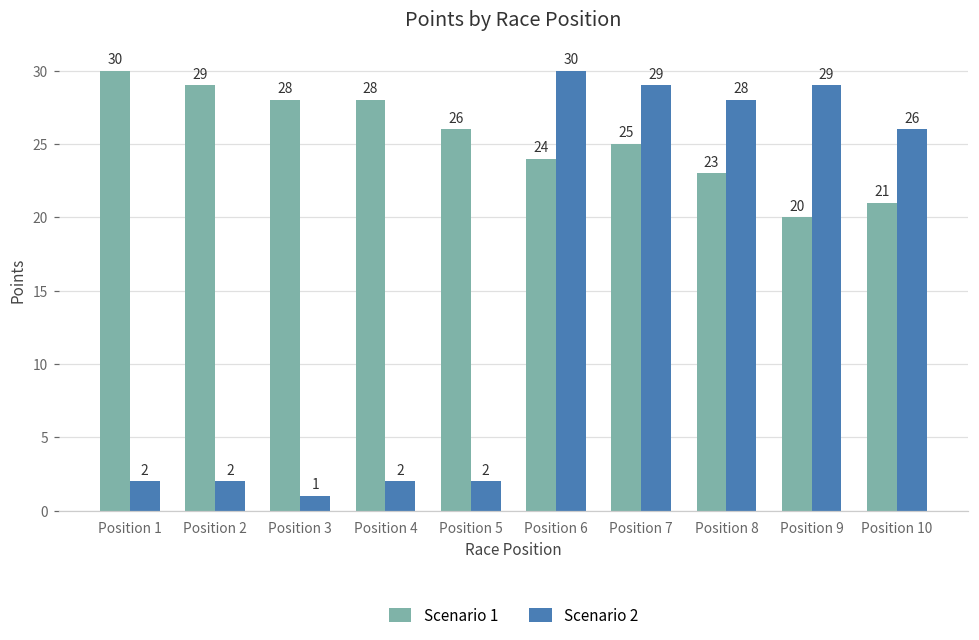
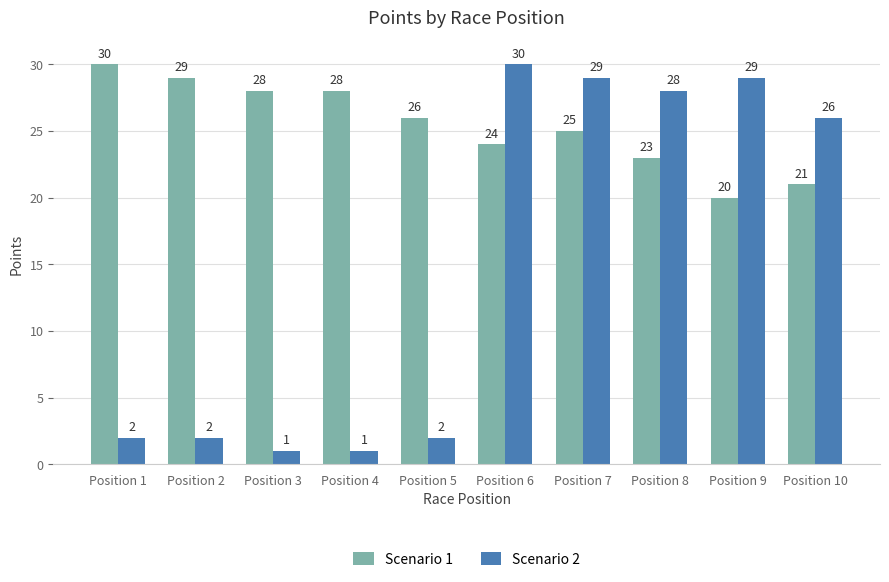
  {
    "Scenario 1": {
      "Position 1": 30,
      "Position 2": 29,
      "Position 3": 28,
      "Position 4": 28,
      "Position 5": 26,
      "Position 6": 24,
      "Position 7": 25,
      "Position 8": 23,
      "Position 9": 20,
      "Position 10": 21
    },
    "Scenario 2": {
      "Position 1": 2,
      "Position 2": 2,
      "Position 3": 1,
-     "Position 4": 2,
+     "Position 4": 1,
      "Position 5": 2,
      "Position 6": 30,
      "Position 7": 29,
      "Position 8": 28,
      "Position 9": 29,
      "Position 10": 26
    }
  }
